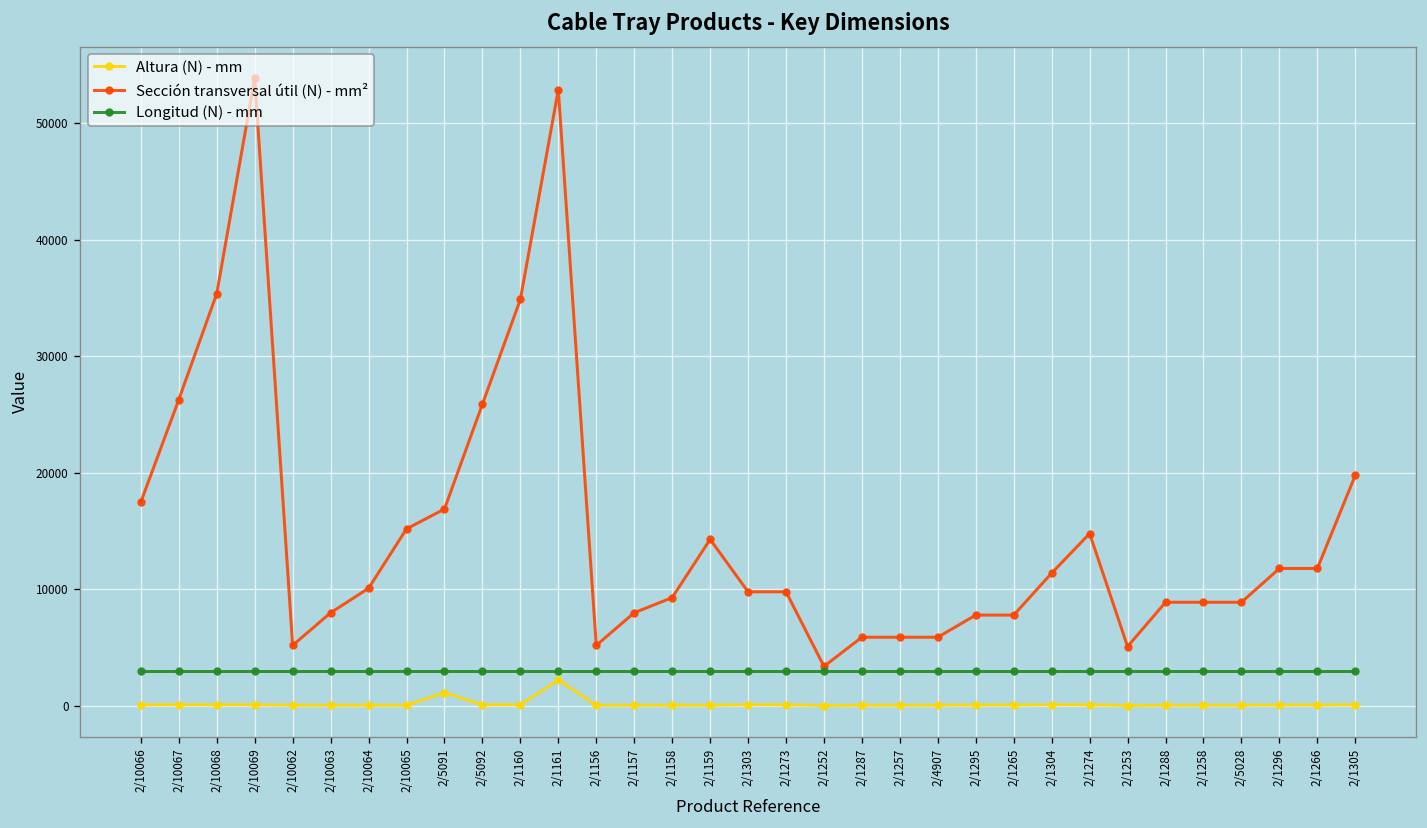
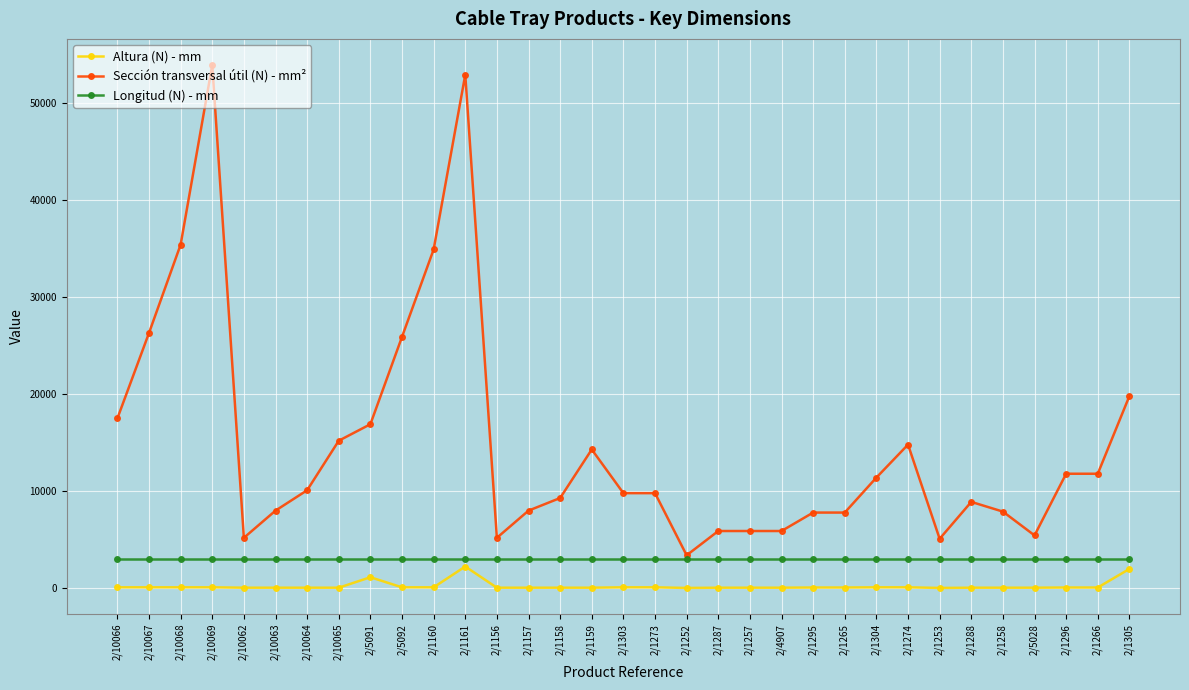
  {
    "Altura (N) - mm": {
      "2/10066": 0,
      "2/10067": 0,
      "2/10068": 0,
      "2/10069": 0,
      "2/10062": 0,
      "2/10063": 0,
      "2/10064": 0,
      "2/10065": 0,
      "2/5091": 1000,
      "2/5092": 0,
      "2/1160": 0,
      "2/1161": 2000,
      "2/1156": 0,
      "2/1157": 0,
      "2/1158": 0,
      "2/1159": 0,
      "2/1303": 0,
      "2/1273": 0,
      "2/1252": 0,
      "2/1287": 0,
      "2/1257": 0,
      "2/4907": 0,
      "2/1295": 0,
      "2/1265": 0,
      "2/1304": 0,
      "2/1274": 0,
      "2/1253": 0,
      "2/1288": 0,
      "2/1258": 0,
      "2/5028": 0,
      "2/1296": 0,
      "2/1266": 0,
-     "2/1305": 0
+     "2/1305": 2000
    },
    "Sección transversal útil (N) - mm²": {
      "2/10066": 18000,
      "2/10067": 26000,
      "2/10068": 35000,
      "2/10062": 5000,
      "2/10063": 8000,
      "2/10064": 10000,
      "2/10065": 15000,
      "2/5091": 17000,
      "2/5092": 26000,
      "2/1160": 35000,
      "2/1161": 53000,
      "2/1156": 5000,
      "2/1157": 8000,
      "2/1158": 9000,
      "2/1159": 14000,
      "2/1303": 10000,
      "2/1273": 10000,
      "2/1252": 3000,
      "2/1287": 6000,
      "2/1257": 6000,
      "2/4907": 6000,
      "2/1295": 8000,
      "2/1265": 8000,
      "2/1304": 11000,
      "2/1274": 15000,
      "2/1253": 5000,
      "2/1288": 9000,
-     "2/1258": 9000,
-     "2/5028": 9000,
+     "2/1258": 8000,
+     "2/5028": 5000,
      "2/1296": 12000,
      "2/1266": 12000,
      "2/1305": 20000
    },
    "Longitud (N) - mm": {
      "2/10066": 3000,
      "2/10067": 3000,
      "2/10068": 3000,
      "2/10069": 3000,
      "2/10062": 3000,
      "2/10063": 3000,
      "2/10064": 3000,
      "2/10065": 3000,
      "2/5091": 3000,
      "2/5092": 3000,
      "2/1160": 3000,
      "2/1161": 3000,
      "2/1156": 3000,
      "2/1157": 3000,
      "2/1158": 3000,
      "2/1159": 3000,
      "2/1303": 3000,
      "2/1273": 3000,
      "2/1252": 3000,
      "2/1287": 3000,
      "2/1257": 3000,
      "2/4907": 3000,
      "2/1295": 3000,
      "2/1265": 3000,
      "2/1304": 3000,
      "2/1274": 3000,
      "2/1253": 3000,
      "2/1288": 3000,
      "2/1258": 3000,
      "2/5028": 3000,
      "2/1296": 3000,
      "2/1266": 3000,
      "2/1305": 3000
    }
  }
